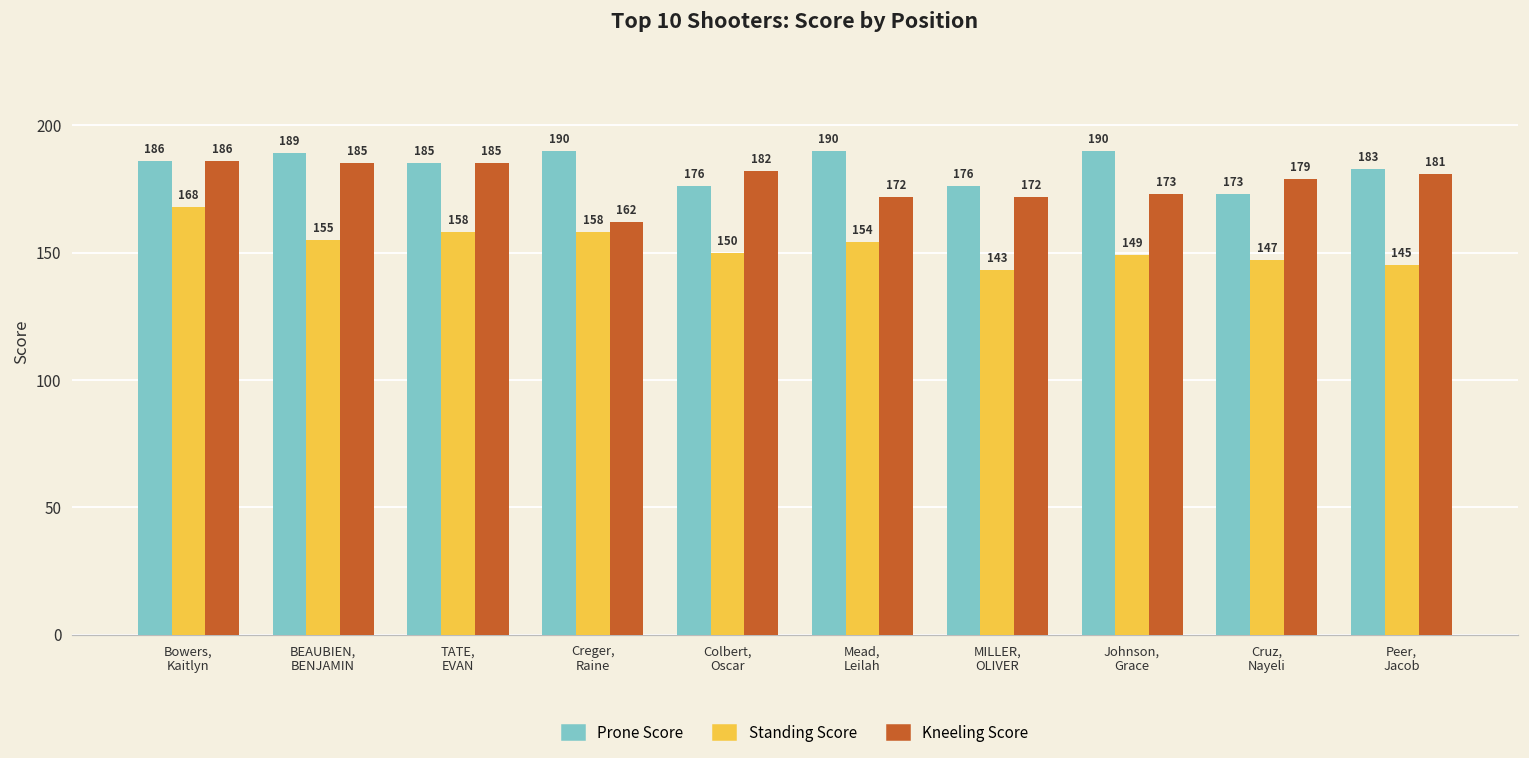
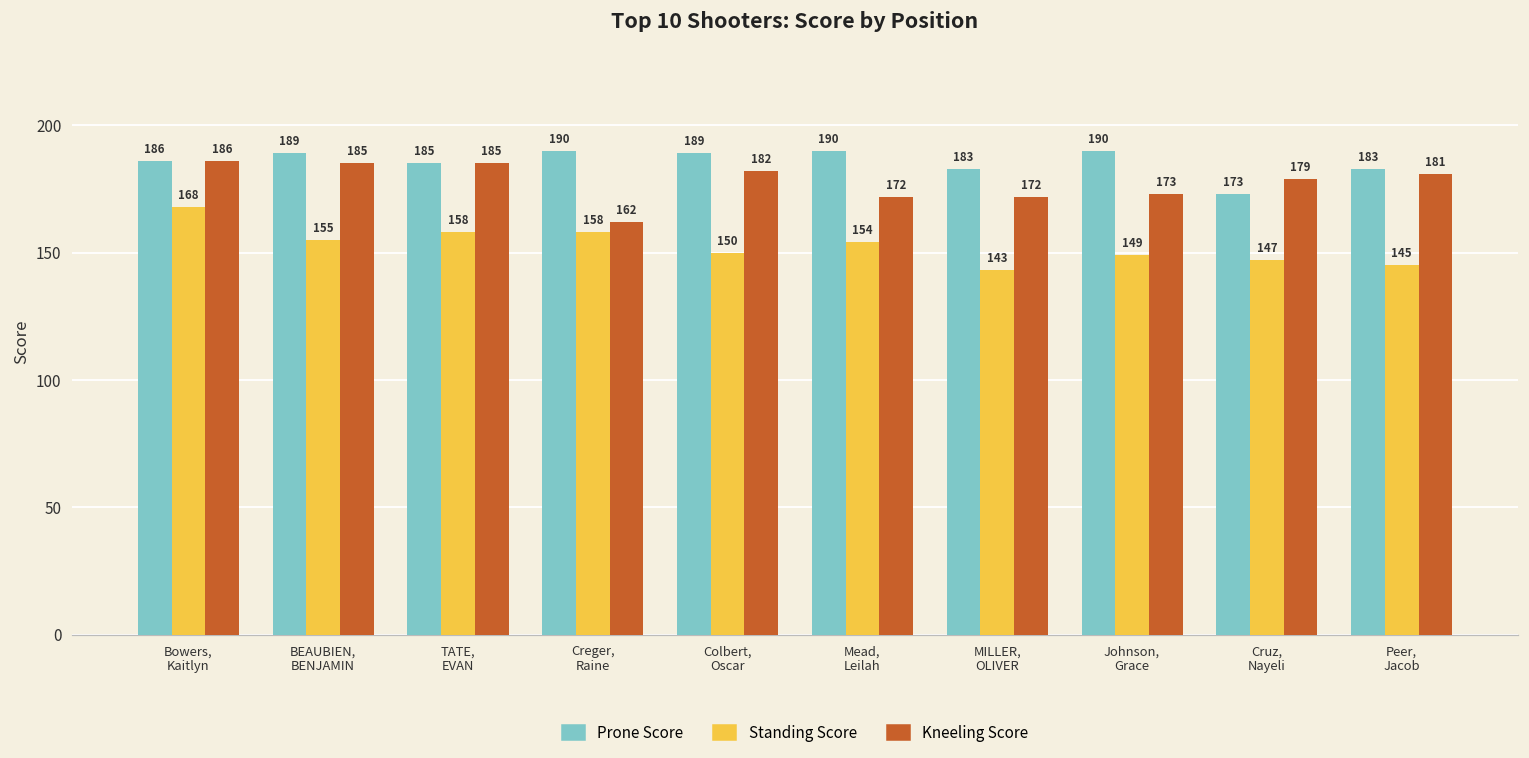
  {
    "Prone Score": {
      "Bowers, Kaitlyn": 186,
      "BEAUBIEN, BENJAMIN": 189,
      "TATE, EVAN": 185,
      "Creger, Raine": 190,
-     "Colbert, Oscar": 176,
+     "Colbert, Oscar": 189,
      "Mead, Leilah": 190,
-     "MILLER, OLIVER": 176,
+     "MILLER, OLIVER": 183,
      "Johnson, Grace": 190,
      "Cruz, Nayeli": 173,
      "Peer, Jacob": 183
    },
    "Standing Score": {
      "Bowers, Kaitlyn": 168,
      "BEAUBIEN, BENJAMIN": 155,
      "TATE, EVAN": 158,
      "Creger, Raine": 158,
      "Colbert, Oscar": 150,
      "Mead, Leilah": 154,
      "MILLER, OLIVER": 143,
      "Johnson, Grace": 149,
      "Cruz, Nayeli": 147,
      "Peer, Jacob": 145
    },
    "Kneeling Score": {
      "Bowers, Kaitlyn": 186,
      "BEAUBIEN, BENJAMIN": 185,
      "TATE, EVAN": 185,
      "Creger, Raine": 162,
      "Colbert, Oscar": 182,
      "Mead, Leilah": 172,
      "MILLER, OLIVER": 172,
      "Johnson, Grace": 173,
      "Cruz, Nayeli": 179,
      "Peer, Jacob": 181
    }
  }
